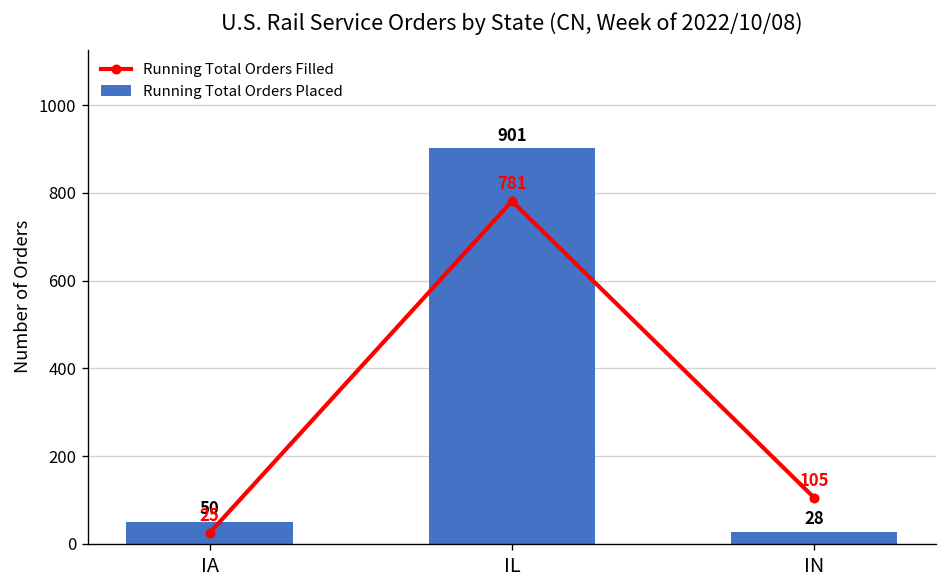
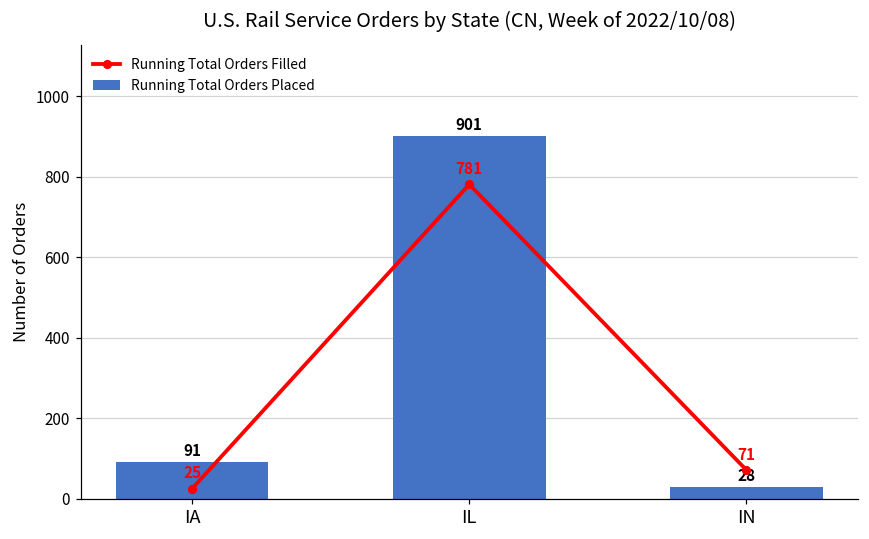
  {
    "Running Total Orders Placed": {
-     "IA": 50,
+     "IA": 91,
      "IL": 901
    },
    "Running Total Orders Filled": {
      "IA": 25,
      "IL": 781,
-     "IN": 105
+     "IN": 71
    }
  }
